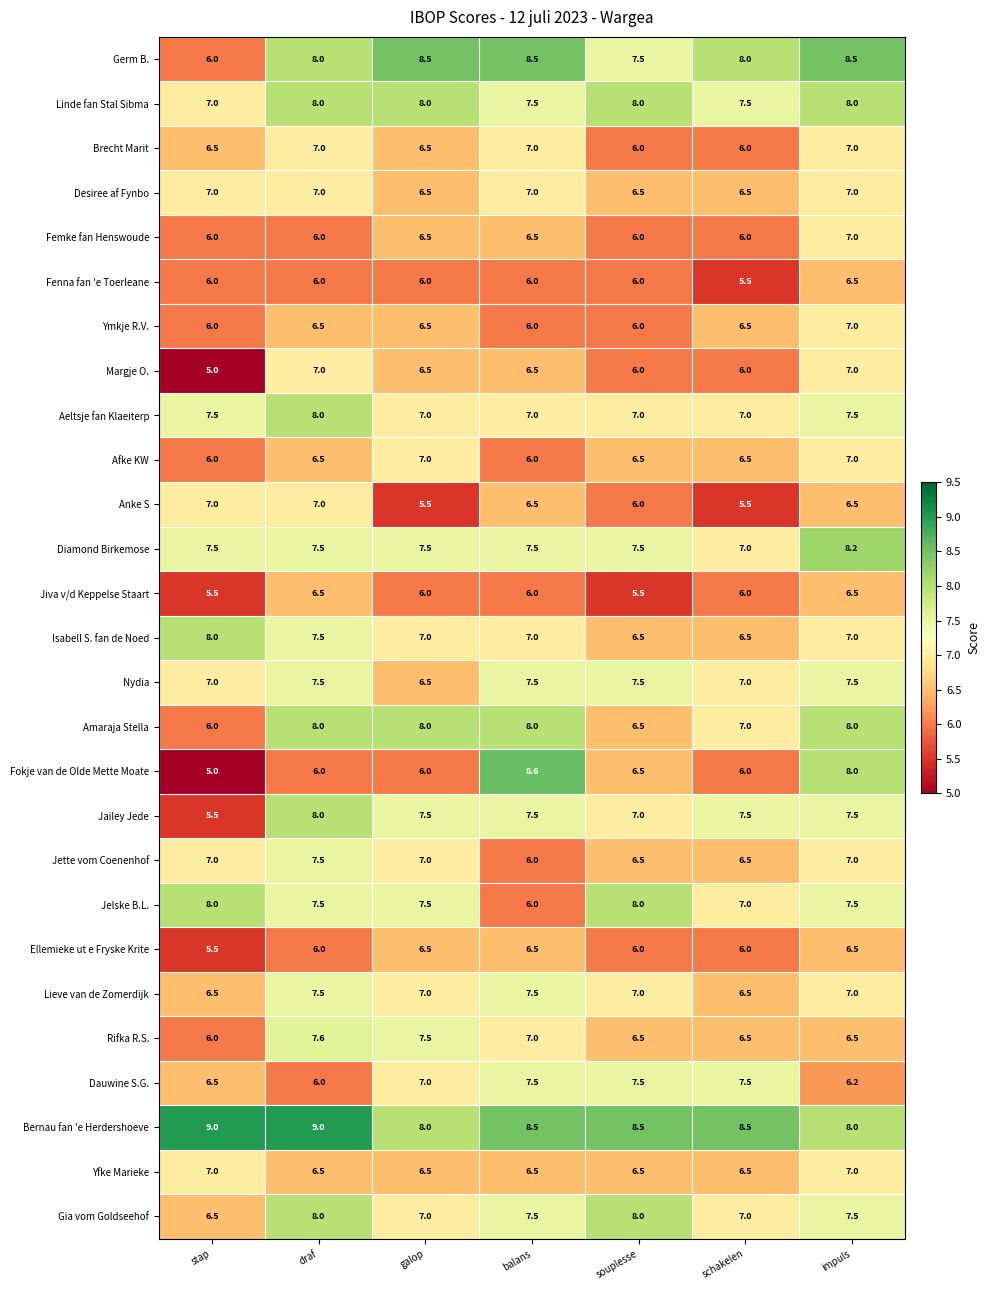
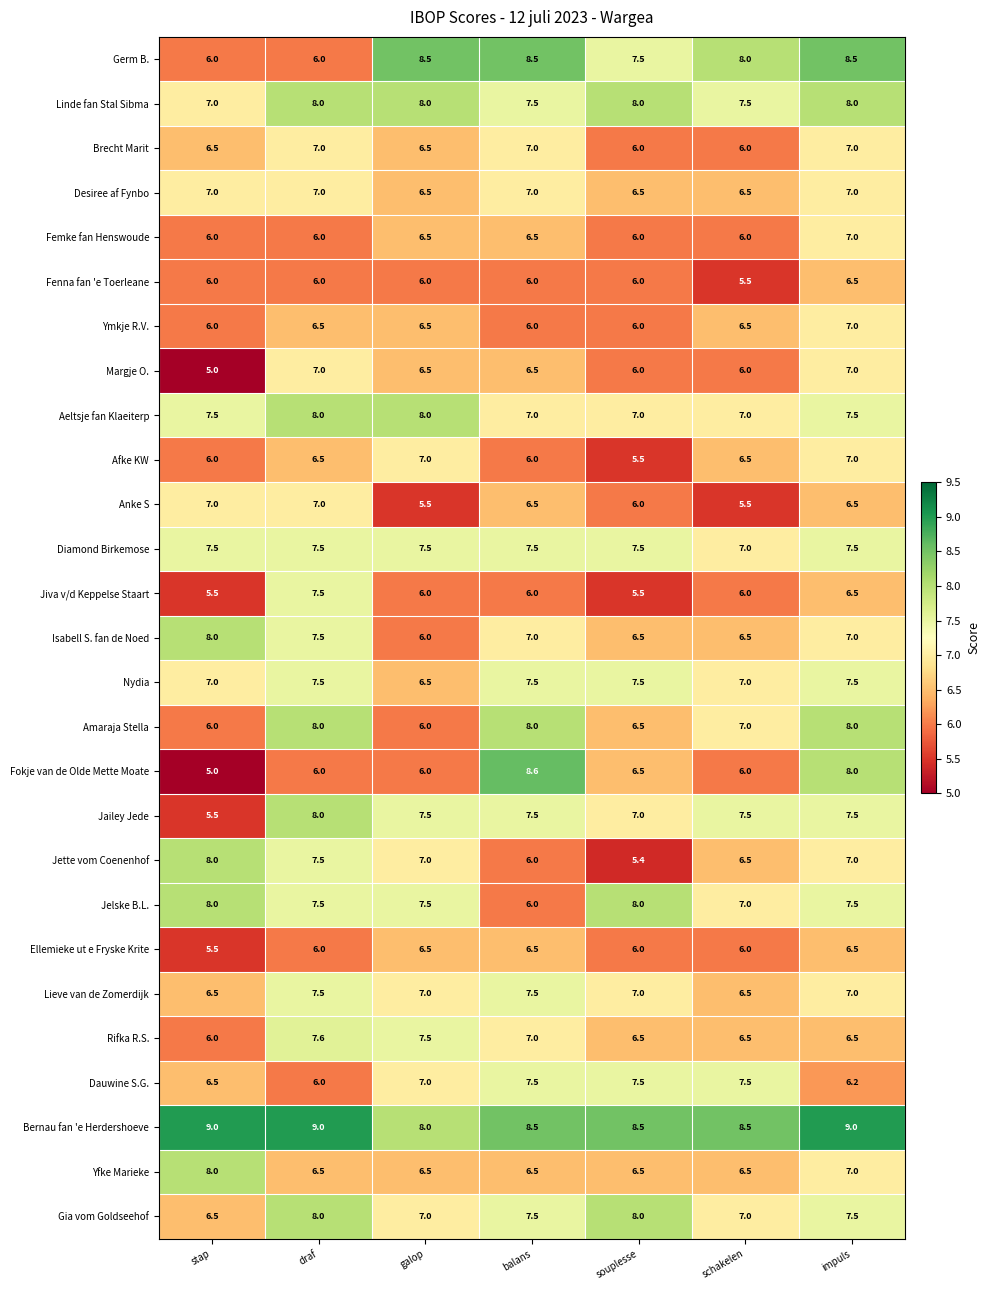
  {
    "Germ B.": {
      "stap": 6.0,
-     "draf": 8.0,
+     "draf": 6.0,
      "galop": 8.5,
      "balans": 8.5,
      "souplesse": 7.5,
      "schakelen": 8.0,
      "impuls": 8.5
    },
    "Linde fan Stal Sibma": {
      "stap": 7.0,
      "draf": 8.0,
      "galop": 8.0,
      "balans": 7.5,
      "souplesse": 8.0,
      "schakelen": 7.5,
      "impuls": 8.0
    },
    "Brecht Marit": {
      "stap": 6.5,
      "draf": 7.0,
      "galop": 6.5,
      "balans": 7.0,
      "souplesse": 6.0,
      "schakelen": 6.0,
      "impuls": 7.0
    },
    "Desiree af Fynbo": {
      "stap": 7.0,
      "draf": 7.0,
      "galop": 6.5,
      "balans": 7.0,
      "souplesse": 6.5,
      "schakelen": 6.5,
      "impuls": 7.0
    },
    "Femke fan Henswoude": {
      "stap": 6.0,
      "draf": 6.0,
      "galop": 6.5,
      "balans": 6.5,
      "souplesse": 6.0,
      "schakelen": 6.0,
      "impuls": 7.0
    },
    "Fenna fan 'e Toerleane": {
      "stap": 6.0,
      "draf": 6.0,
      "galop": 6.0,
      "balans": 6.0,
      "souplesse": 6.0,
      "schakelen": 5.5,
      "impuls": 6.5
    },
    "Ymkje R.V.": {
      "stap": 6.0,
      "draf": 6.5,
      "galop": 6.5,
      "balans": 6.0,
      "souplesse": 6.0,
      "schakelen": 6.5,
      "impuls": 7.0
    },
    "Margje O.": {
      "stap": 5.0,
      "draf": 7.0,
      "galop": 6.5,
      "balans": 6.5,
      "souplesse": 6.0,
      "schakelen": 6.0,
      "impuls": 7.0
    },
    "Aeltsje fan Klaeiterp": {
      "stap": 7.5,
      "draf": 8.0,
-     "galop": 7.0,
+     "galop": 8.0,
      "balans": 7.0,
      "souplesse": 7.0,
      "schakelen": 7.0,
      "impuls": 7.5
    },
    "Afke KW": {
      "stap": 6.0,
      "draf": 6.5,
      "galop": 7.0,
      "balans": 6.0,
-     "souplesse": 6.5,
+     "souplesse": 5.5,
      "schakelen": 6.5,
      "impuls": 7.0
    },
    "Anke S": {
      "stap": 7.0,
      "draf": 7.0,
      "galop": 5.5,
      "balans": 6.5,
      "souplesse": 6.0,
      "schakelen": 5.5,
      "impuls": 6.5
    },
    "Diamond Birkemose": {
      "stap": 7.5,
      "draf": 7.5,
      "galop": 7.5,
      "balans": 7.5,
      "souplesse": 7.5,
      "schakelen": 7.0,
-     "impuls": 8.2
+     "impuls": 7.5
    },
    "Jiva v/d Keppelse Staart": {
      "stap": 5.5,
-     "draf": 6.5,
+     "draf": 7.5,
      "galop": 6.0,
      "balans": 6.0,
      "souplesse": 5.5,
      "schakelen": 6.0,
      "impuls": 6.5
    },
    "Isabell S. fan de Noed": {
      "stap": 8.0,
      "draf": 7.5,
-     "galop": 7.0,
+     "galop": 6.0,
      "balans": 7.0,
      "souplesse": 6.5,
      "schakelen": 6.5,
      "impuls": 7.0
    },
    "Nydia": {
      "stap": 7.0,
      "draf": 7.5,
      "galop": 6.5,
      "balans": 7.5,
      "souplesse": 7.5,
      "schakelen": 7.0,
      "impuls": 7.5
    },
    "Amaraja Stella": {
      "stap": 6.0,
      "draf": 8.0,
-     "galop": 8.0,
+     "galop": 6.0,
      "balans": 8.0,
      "souplesse": 6.5,
      "schakelen": 7.0,
      "impuls": 8.0
    },
    "Fokje van de Olde Mette Moate": {
      "stap": 5.0,
      "draf": 6.0,
      "galop": 6.0,
      "balans": 8.6,
      "souplesse": 6.5,
      "schakelen": 6.0,
      "impuls": 8.0
    },
    "Jailey Jede": {
      "stap": 5.5,
      "draf": 8.0,
      "galop": 7.5,
      "balans": 7.5,
      "souplesse": 7.0,
      "schakelen": 7.5,
      "impuls": 7.5
    },
    "Jette vom Coenenhof": {
-     "stap": 7.0,
+     "stap": 8.0,
      "draf": 7.5,
      "galop": 7.0,
      "balans": 6.0,
-     "souplesse": 6.5,
+     "souplesse": 5.4,
      "schakelen": 6.5,
      "impuls": 7.0
    },
    "Jelske B.L.": {
      "stap": 8.0,
      "draf": 7.5,
      "galop": 7.5,
      "balans": 6.0,
      "souplesse": 8.0,
      "schakelen": 7.0,
      "impuls": 7.5
    },
    "Ellemieke ut e Fryske Krite": {
      "stap": 5.5,
      "draf": 6.0,
      "galop": 6.5,
      "balans": 6.5,
      "souplesse": 6.0,
      "schakelen": 6.0,
      "impuls": 6.5
    },
    "Lieve van de Zomerdijk": {
      "stap": 6.5,
      "draf": 7.5,
      "galop": 7.0,
      "balans": 7.5,
      "souplesse": 7.0,
      "schakelen": 6.5,
      "impuls": 7.0
    },
    "Rifka R.S.": {
      "stap": 6.0,
      "draf": 7.6,
      "galop": 7.5,
      "balans": 7.0,
      "souplesse": 6.5,
      "schakelen": 6.5,
      "impuls": 6.5
    },
    "Dauwine S.G.": {
      "stap": 6.5,
      "draf": 6.0,
      "galop": 7.0,
      "balans": 7.5,
      "souplesse": 7.5,
      "schakelen": 7.5,
      "impuls": 6.2
    },
    "Bernau fan 'e Herdershoeve": {
      "stap": 9.0,
      "draf": 9.0,
      "galop": 8.0,
      "balans": 8.5,
      "souplesse": 8.5,
      "schakelen": 8.5,
-     "impuls": 8.0
+     "impuls": 9.0
    },
    "Yfke Marieke": {
-     "stap": 7.0,
+     "stap": 8.0,
      "draf": 6.5,
      "galop": 6.5,
      "balans": 6.5,
      "souplesse": 6.5,
      "schakelen": 6.5,
      "impuls": 7.0
    },
    "Gia vom Goldseehof": {
      "stap": 6.5,
      "draf": 8.0,
      "galop": 7.0,
      "balans": 7.5,
      "souplesse": 8.0,
      "schakelen": 7.0,
      "impuls": 7.5
    }
  }
